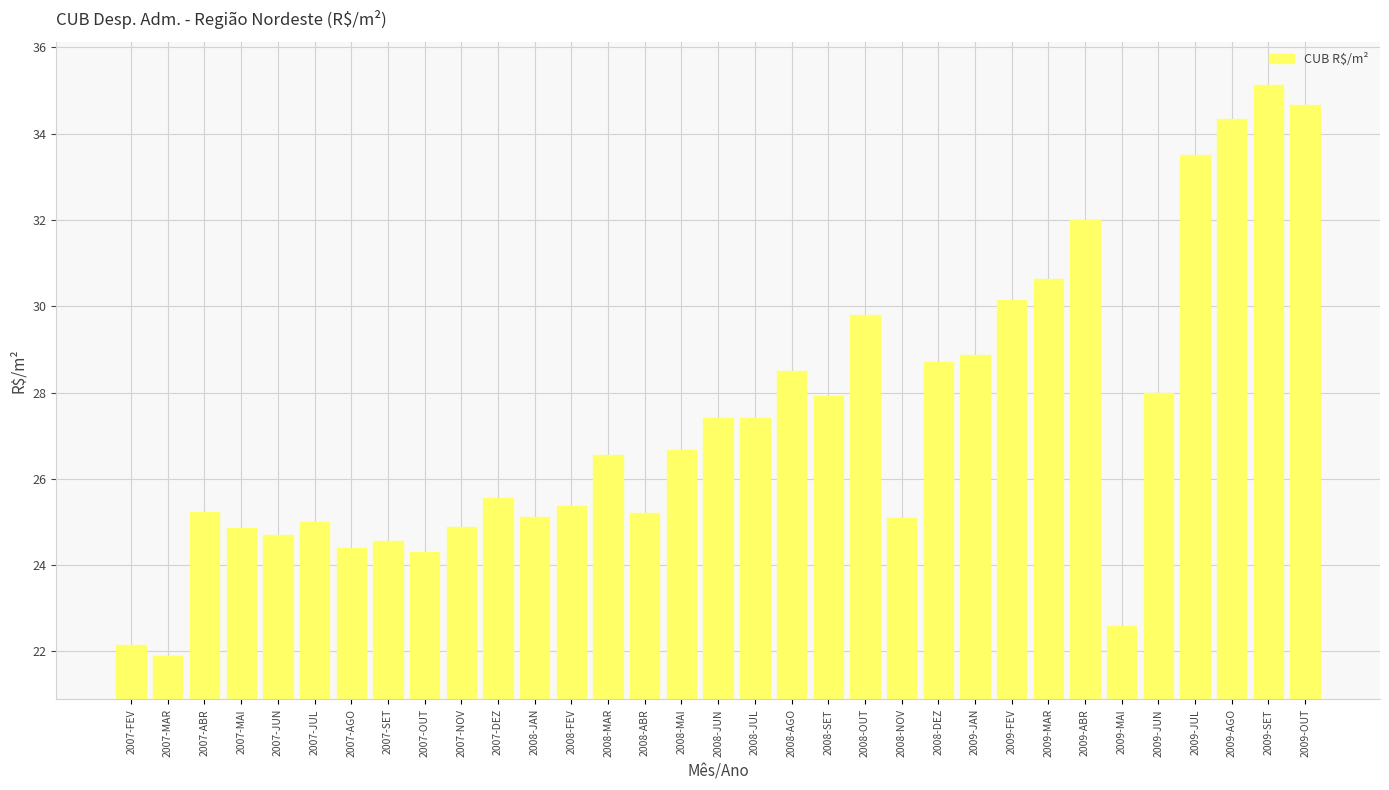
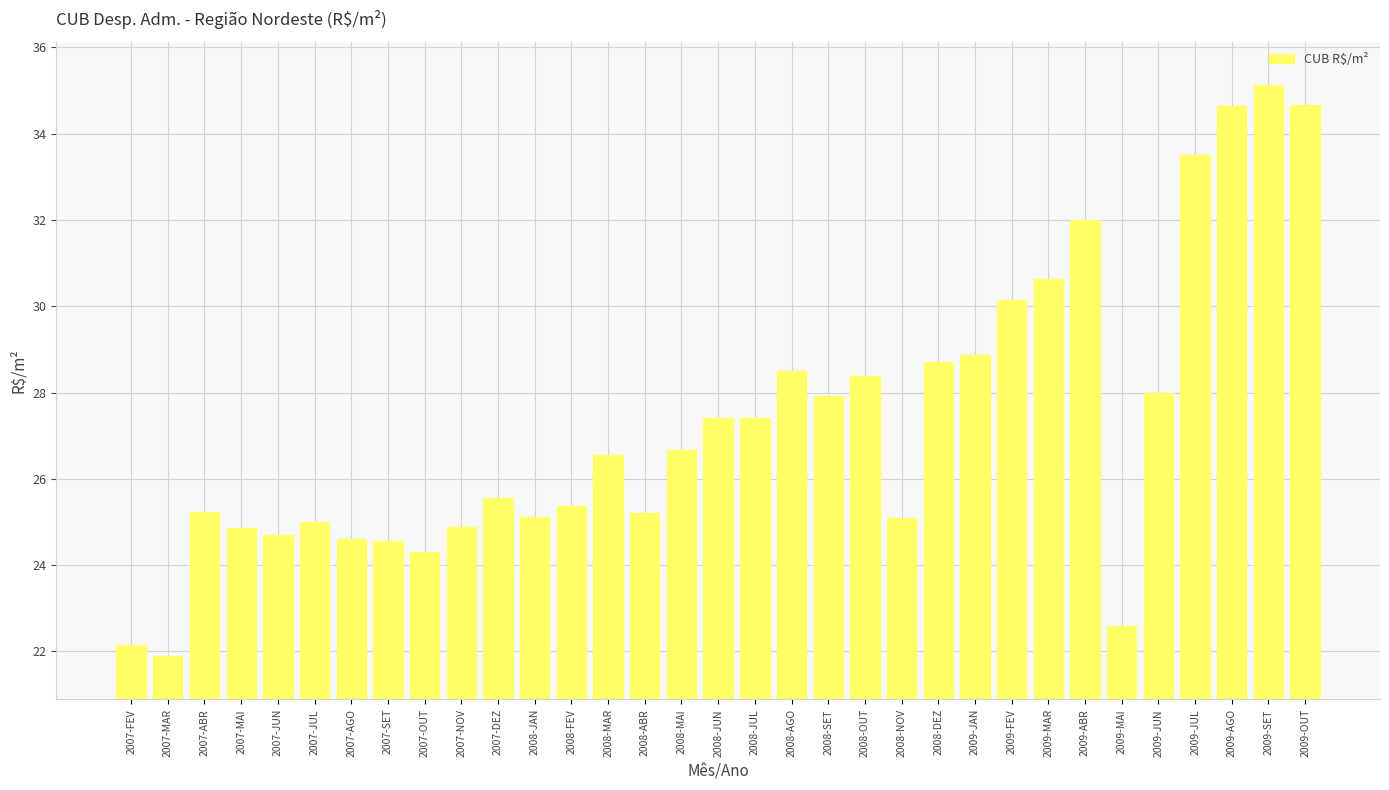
  {
    "2007-FEV": 22.2,
    "2007-MAR": 21.9,
    "2007-ABR": 25.2,
    "2007-MAI": 24.9,
    "2007-JUN": 24.7,
    "2007-JUL": 25.0,
-   "2007-AGO": 24.4,
+   "2007-AGO": 24.6,
    "2007-SET": 24.6,
    "2007-OUT": 24.3,
    "2007-NOV": 24.9,
    "2007-DEZ": 25.6,
    "2008-JAN": 25.1,
    "2008-FEV": 25.4,
    "2008-MAR": 26.6,
    "2008-ABR": 25.2,
    "2008-MAI": 26.7,
    "2008-JUN": 27.4,
    "2008-JUL": 27.4,
    "2008-AGO": 28.5,
    "2008-SET": 27.9,
-   "2008-OUT": 29.8,
+   "2008-OUT": 28.4,
    "2008-NOV": 25.1,
    "2008-DEZ": 28.7,
    "2009-JAN": 28.9,
    "2009-FEV": 30.1,
    "2009-MAR": 30.6,
    "2009-ABR": 32.0,
    "2009-MAI": 22.6,
    "2009-JUN": 28.0,
    "2009-JUL": 33.5,
-   "2009-AGO": 34.3,
+   "2009-AGO": 34.7,
    "2009-SET": 35.1,
    "2009-OUT": 34.7
  }
